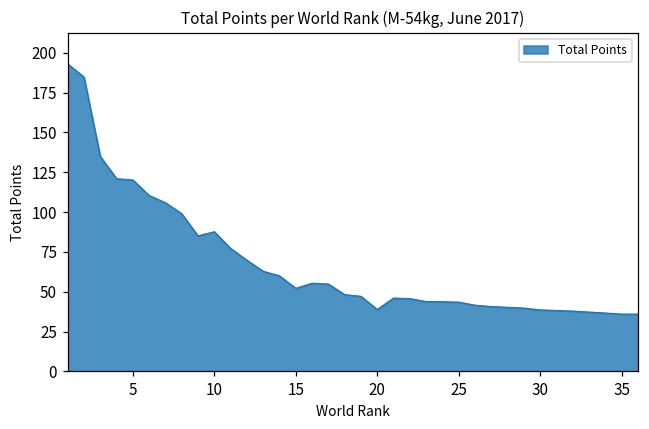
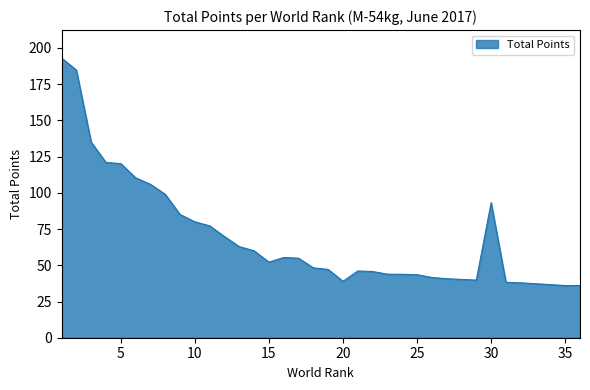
  {
    "5": 120,
-   "10": 88,
+   "10": 80,
    "15": 52,
    "20": 39,
    "25": 44,
-   "30": 39,
+   "30": 93,
    "35": 36
  }
